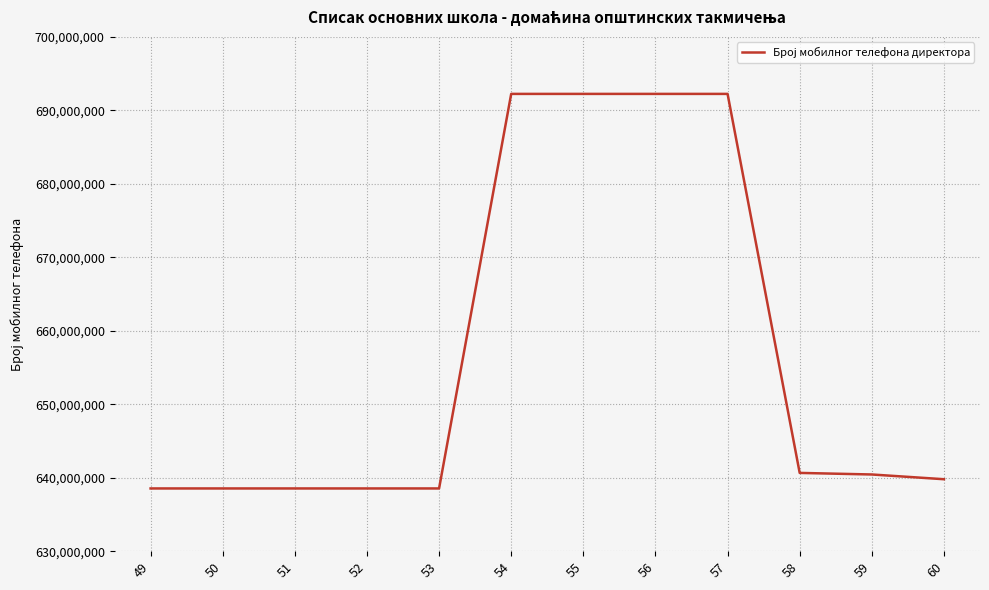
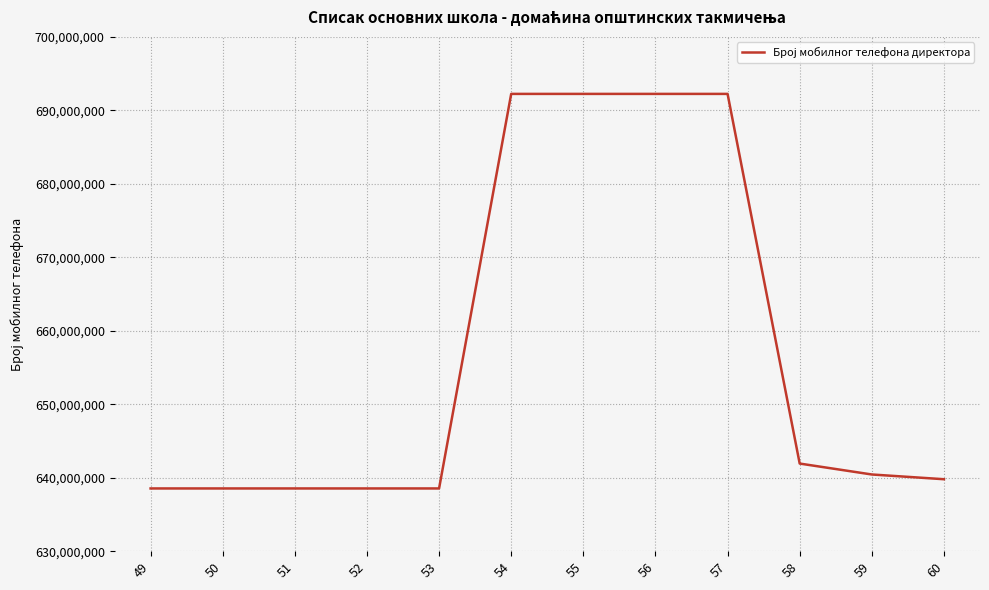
  {
    "49": "639,000,000",
    "50": "639,000,000",
    "51": "639,000,000",
    "52": "639,000,000",
    "53": "639,000,000",
    "54": "692,000,000",
    "55": "692,000,000",
    "56": "692,000,000",
    "57": "692,000,000",
-   "58": "641,000,000",
+   "58": "642,000,000",
    "59": "640,000,000",
    "60": "640,000,000"
  }
